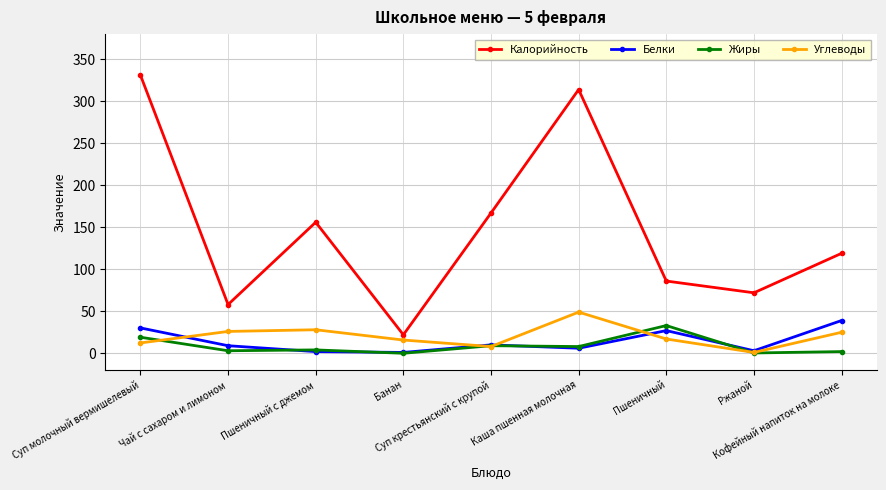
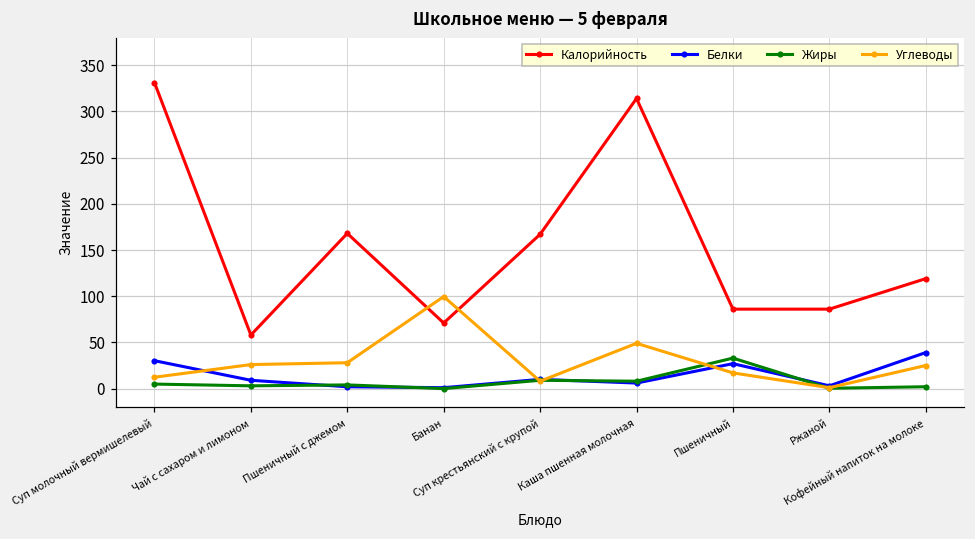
  {
    "Калорийность": {
      "Суп молочный вермишелевый": 330,
      "Чай с сахаром и лимоном": 60,
-     "Пшеничный с джемом": 160,
-     "Банан": 20,
+     "Пшеничный с джемом": 170,
+     "Банан": 70,
      "Суп крестьянский с крупой": 170,
      "Каша пшенная молочная": 310,
      "Пшеничный": 90,
-     "Ржаной": 70,
+     "Ржаной": 90,
      "Кофейный напиток на молоке": 120
    },
    "Белки": {
      "Суп молочный вермишелевый": 30,
      "Чай с сахаром и лимоном": 10,
      "Пшеничный": 30,
      "Кофейный напиток на молоке": 40
    },
    "Жиры": {
-     "Суп молочный вермишелевый": 20,
+     "Суп молочный вермишелевый": 0,
      "Чай с сахаром и лимоном": 0,
      "Пшеничный": 30,
      "Кофейный напиток на молоке": 0
    },
    "Углеводы": {
      "Суп молочный вермишелевый": 10,
      "Чай с сахаром и лимоном": 30,
      "Пшеничный с джемом": 30,
-     "Банан": 20,
+     "Банан": 100,
      "Каша пшенная молочная": 50,
      "Пшеничный": 20,
      "Кофейный напиток на молоке": 30
    }
  }
